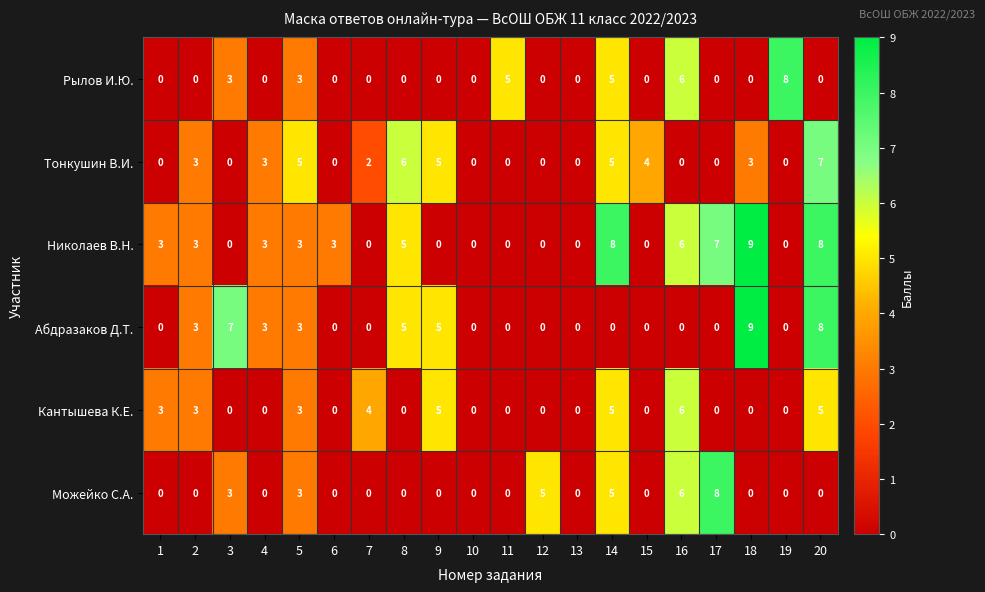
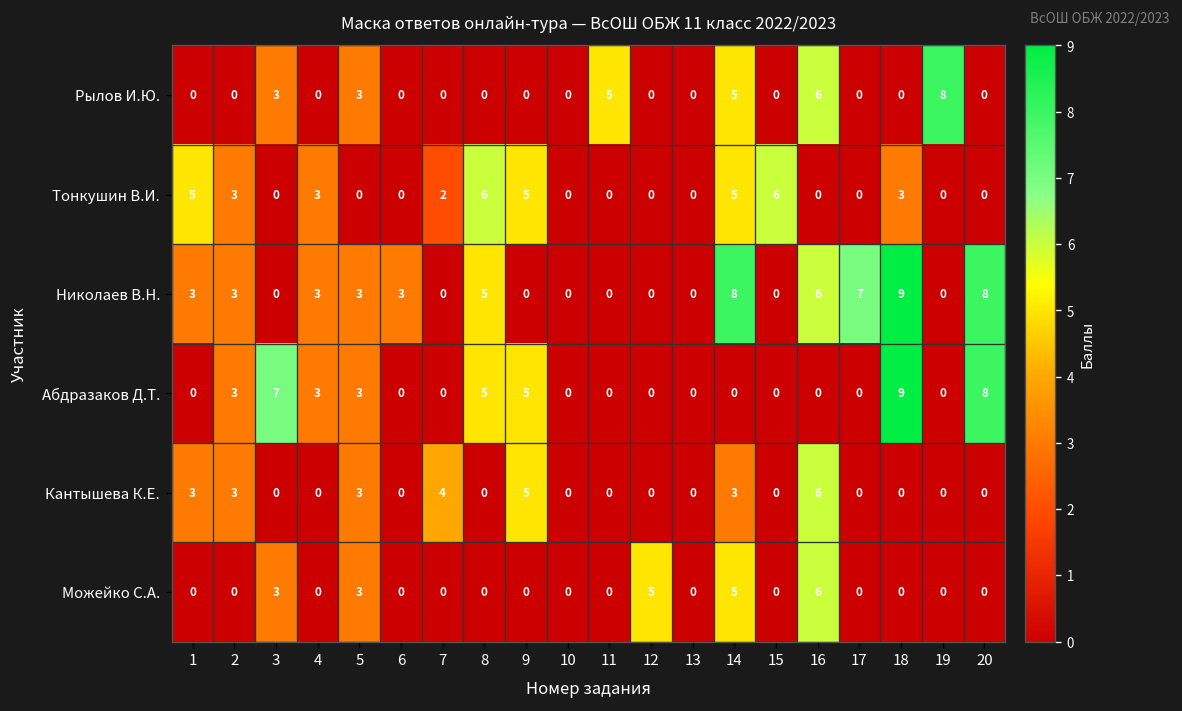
  {
    "Рылов И.Ю.": {
      "1": 0,
      "2": 0,
      "3": 3,
      "4": 0,
      "5": 3,
      "6": 0,
      "7": 0,
      "8": 0,
      "9": 0,
      "10": 0,
      "11": 5,
      "12": 0,
      "13": 0,
      "14": 5,
      "15": 0,
      "16": 6,
      "17": 0,
      "18": 0,
      "19": 8,
      "20": 0
    },
    "Тонкушин В.И.": {
-     "1": 0,
+     "1": 5,
      "2": 3,
      "3": 0,
      "4": 3,
-     "5": 5,
+     "5": 0,
      "6": 0,
      "7": 2,
      "8": 6,
      "9": 5,
      "10": 0,
      "11": 0,
      "12": 0,
      "13": 0,
      "14": 5,
-     "15": 4,
+     "15": 6,
      "16": 0,
      "17": 0,
      "18": 3,
      "19": 0,
-     "20": 7
+     "20": 0
    },
    "Николаев В.Н.": {
      "1": 3,
      "2": 3,
      "3": 0,
      "4": 3,
      "5": 3,
      "6": 3,
      "7": 0,
      "8": 5,
      "9": 0,
      "10": 0,
      "11": 0,
      "12": 0,
      "13": 0,
      "14": 8,
      "15": 0,
      "16": 6,
      "17": 7,
      "18": 9,
      "19": 0,
      "20": 8
    },
    "Абдразаков Д.Т.": {
      "1": 0,
      "2": 3,
      "3": 7,
      "4": 3,
      "5": 3,
      "6": 0,
      "7": 0,
      "8": 5,
      "9": 5,
      "10": 0,
      "11": 0,
      "12": 0,
      "13": 0,
      "14": 0,
      "15": 0,
      "16": 0,
      "17": 0,
      "18": 9,
      "19": 0,
      "20": 8
    },
    "Кантышева К.Е.": {
      "1": 3,
      "2": 3,
      "3": 0,
      "4": 0,
      "5": 3,
      "6": 0,
      "7": 4,
      "8": 0,
      "9": 5,
      "10": 0,
      "11": 0,
      "12": 0,
      "13": 0,
-     "14": 5,
+     "14": 3,
      "15": 0,
      "16": 6,
      "17": 0,
      "18": 0,
      "19": 0,
-     "20": 5
+     "20": 0
    },
    "Можейко С.А.": {
      "1": 0,
      "2": 0,
      "3": 3,
      "4": 0,
      "5": 3,
      "6": 0,
      "7": 0,
      "8": 0,
      "9": 0,
      "10": 0,
      "11": 0,
      "12": 5,
      "13": 0,
      "14": 5,
      "15": 0,
      "16": 6,
-     "17": 8,
+     "17": 0,
      "18": 0,
      "19": 0,
      "20": 0
    }
  }
